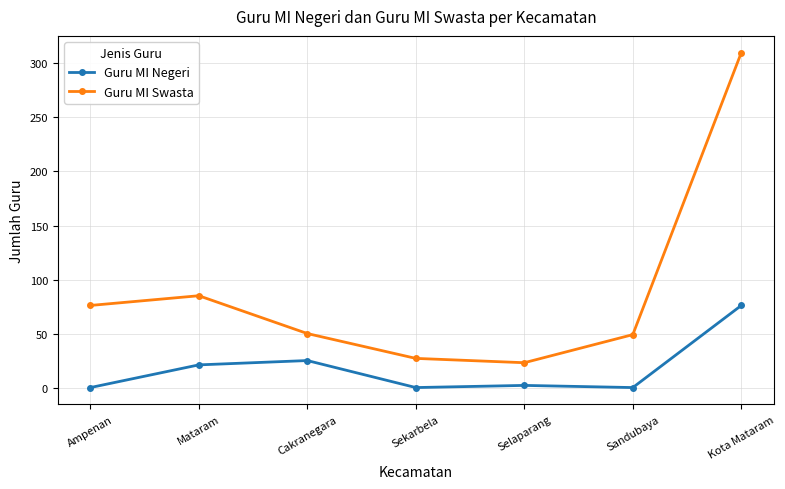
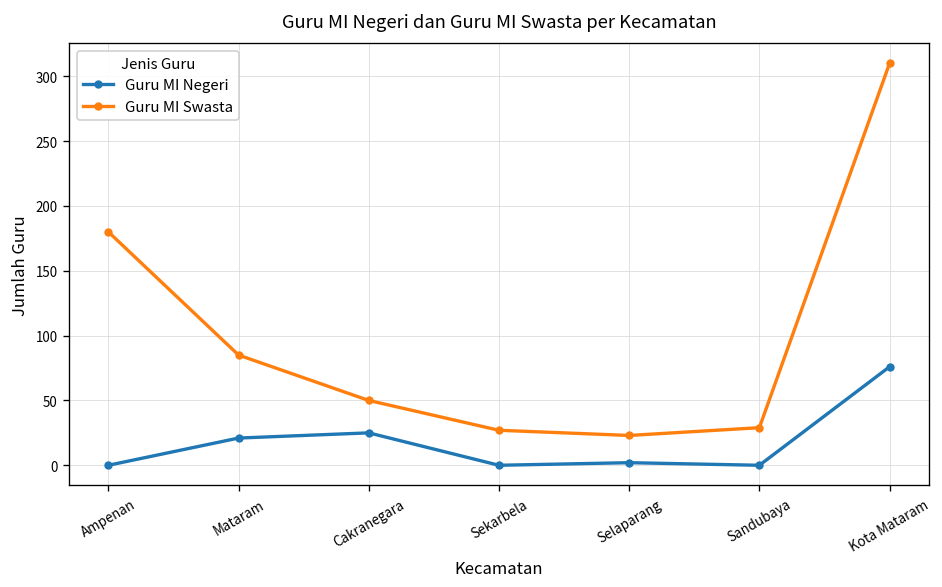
  {
    "Guru MI Negeri": {
      "Ampenan": 0,
      "Mataram": 21,
      "Cakranegara": 25,
      "Sekarbela": 0,
      "Selaparang": 2,
      "Sandubaya": 0,
      "Kota Mataram": 76
    },
    "Guru MI Swasta": {
-     "Ampenan": 76,
+     "Ampenan": 180,
      "Mataram": 85,
      "Cakranegara": 50,
      "Sekarbela": 27,
      "Selaparang": 23,
-     "Sandubaya": 49,
+     "Sandubaya": 29,
      "Kota Mataram": 310
    }
  }
